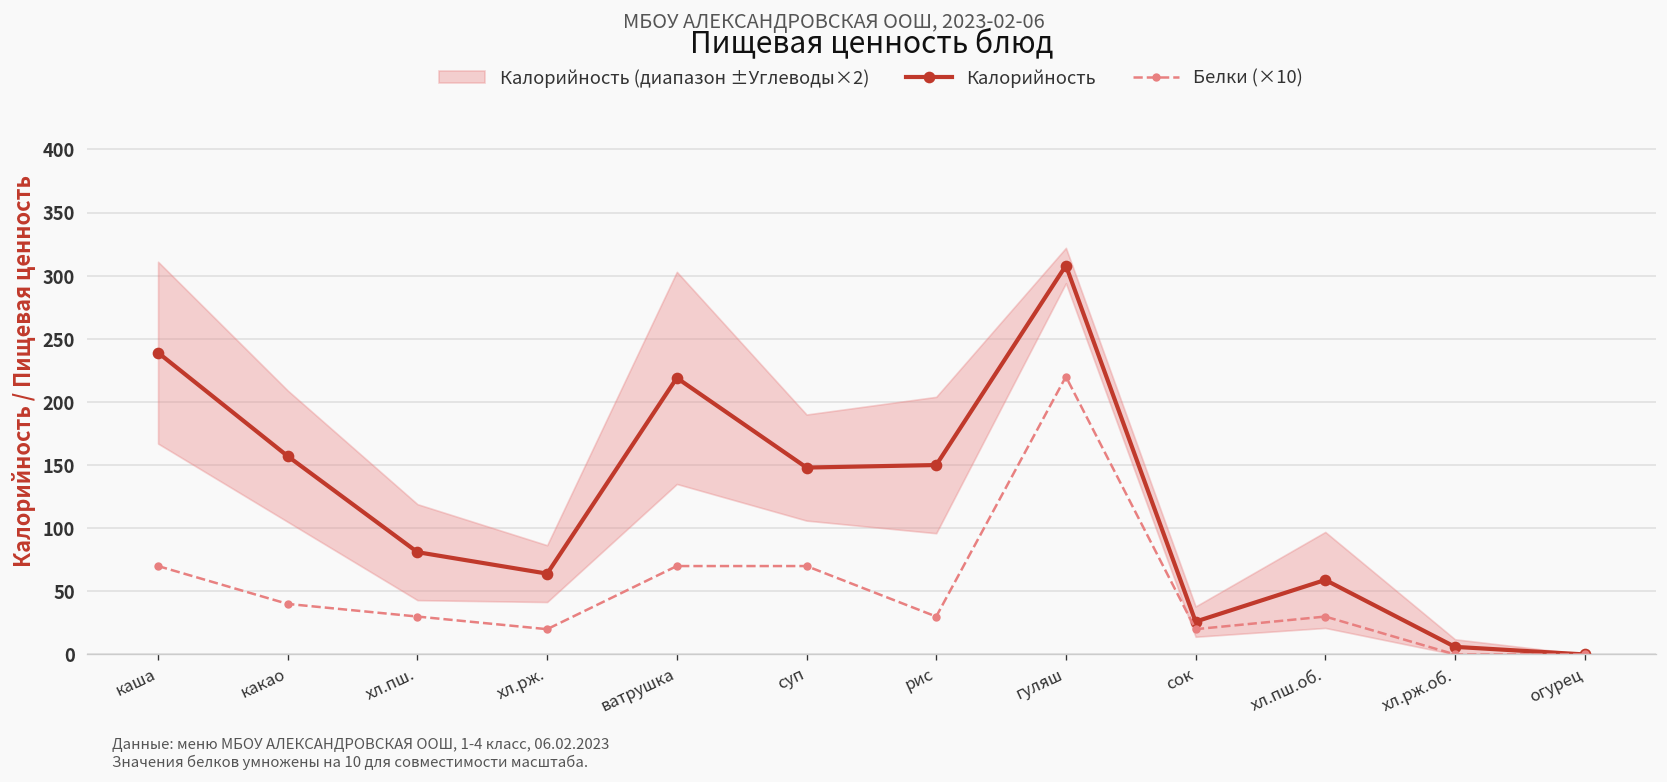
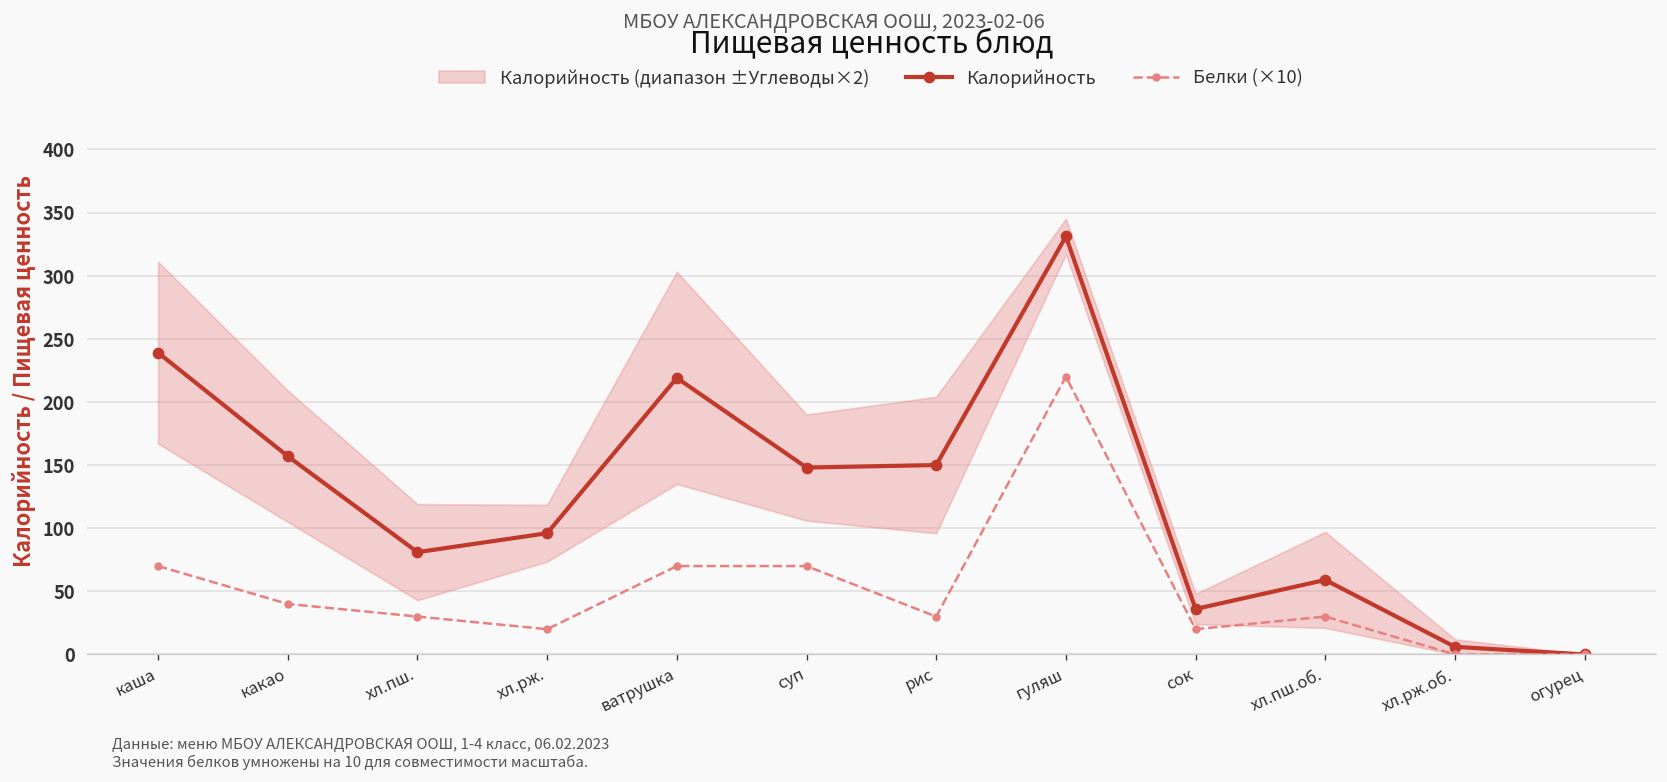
  {
    "Калорийность": {
      "каша": 239,
      "какао": 157,
      "хл.пш.": 81,
-     "хл.рж.": 64,
+     "хл.рж.": 96,
      "ватрушка": 219,
      "суп": 148,
      "рис": 150,
-     "гуляш": 308,
-     "сок": 26,
+     "гуляш": 331,
+     "сок": 36,
      "хл.пш.об.": 59,
      "хл.рж.об.": 6
    }
  }
